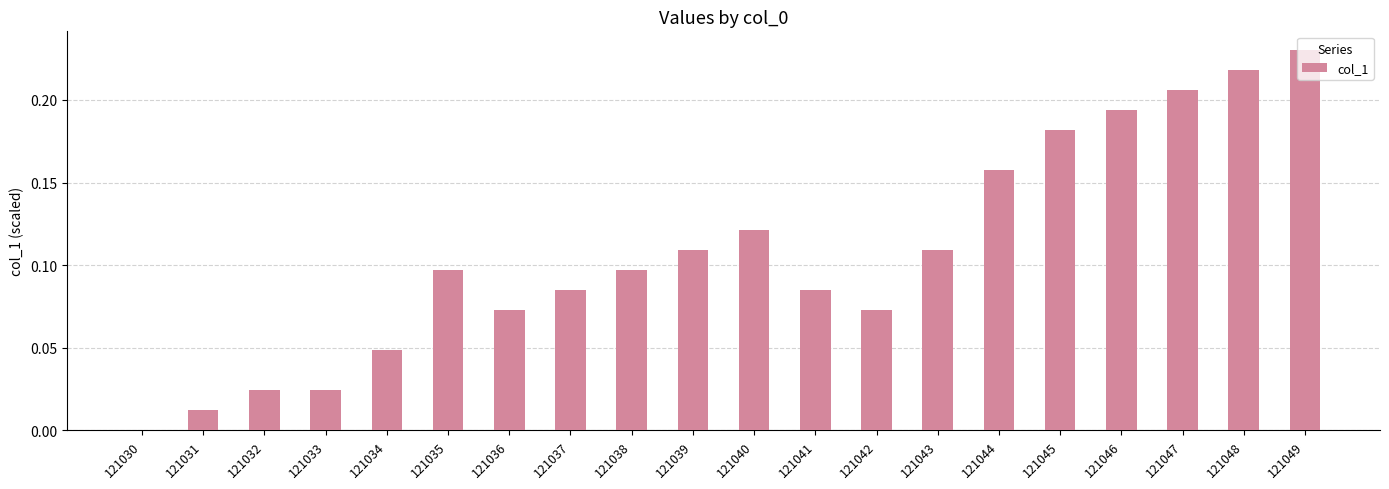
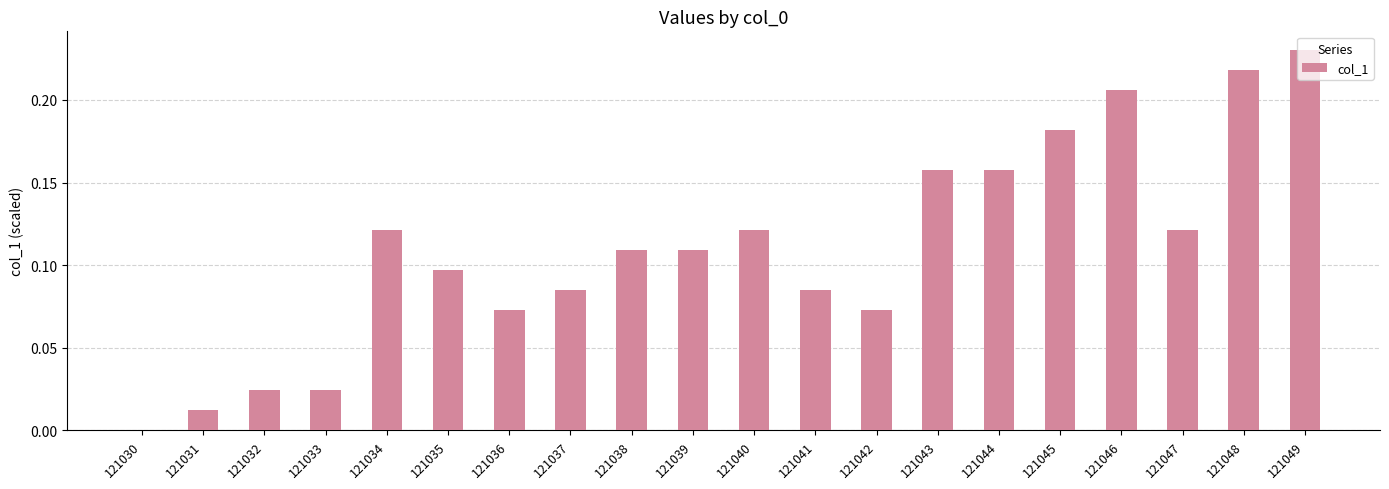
  {
    "121030": 0.000,
    "121031": 0.012,
    "121032": 0.024,
    "121033": 0.024,
-   "121034": 0.048,
+   "121034": 0.121,
    "121035": 0.097,
    "121036": 0.073,
    "121037": 0.085,
-   "121038": 0.097,
+   "121038": 0.109,
    "121039": 0.109,
    "121040": 0.121,
    "121041": 0.085,
    "121042": 0.073,
-   "121043": 0.109,
+   "121043": 0.157,
    "121044": 0.157,
    "121045": 0.182,
-   "121046": 0.194,
-   "121047": 0.206,
+   "121046": 0.206,
+   "121047": 0.121,
    "121048": 0.218
  }
